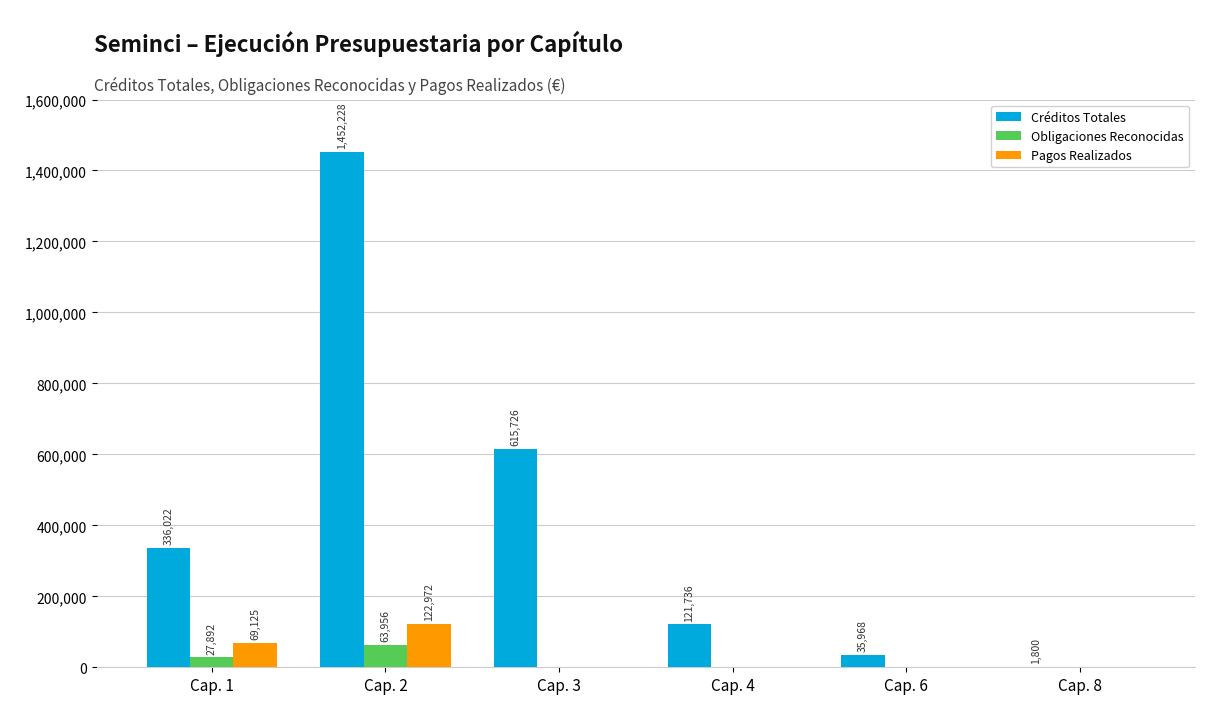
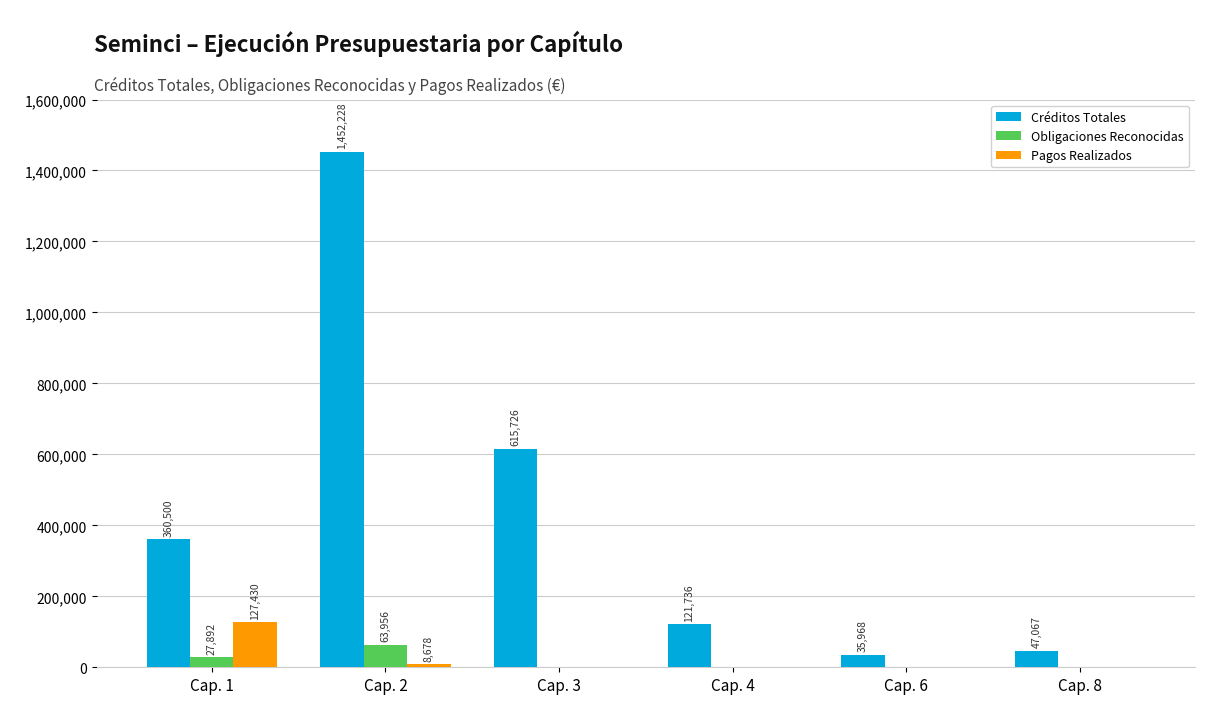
  {
    "Créditos Totales": {
-     "Cap. 1": "336,022",
+     "Cap. 1": "360,500",
      "Cap. 2": "1,452,228",
      "Cap. 3": "615,726",
      "Cap. 4": "121,736",
      "Cap. 6": "35,968",
-     "Cap. 8": "1,800"
+     "Cap. 8": "47,067"
    },
    "Obligaciones Reconocidas": {
      "Cap. 1": "27,892",
      "Cap. 2": "63,956"
    },
    "Pagos Realizados": {
-     "Cap. 1": "69,125",
-     "Cap. 2": "122,972"
+     "Cap. 1": "127,430",
+     "Cap. 2": "8,678"
    }
  }
